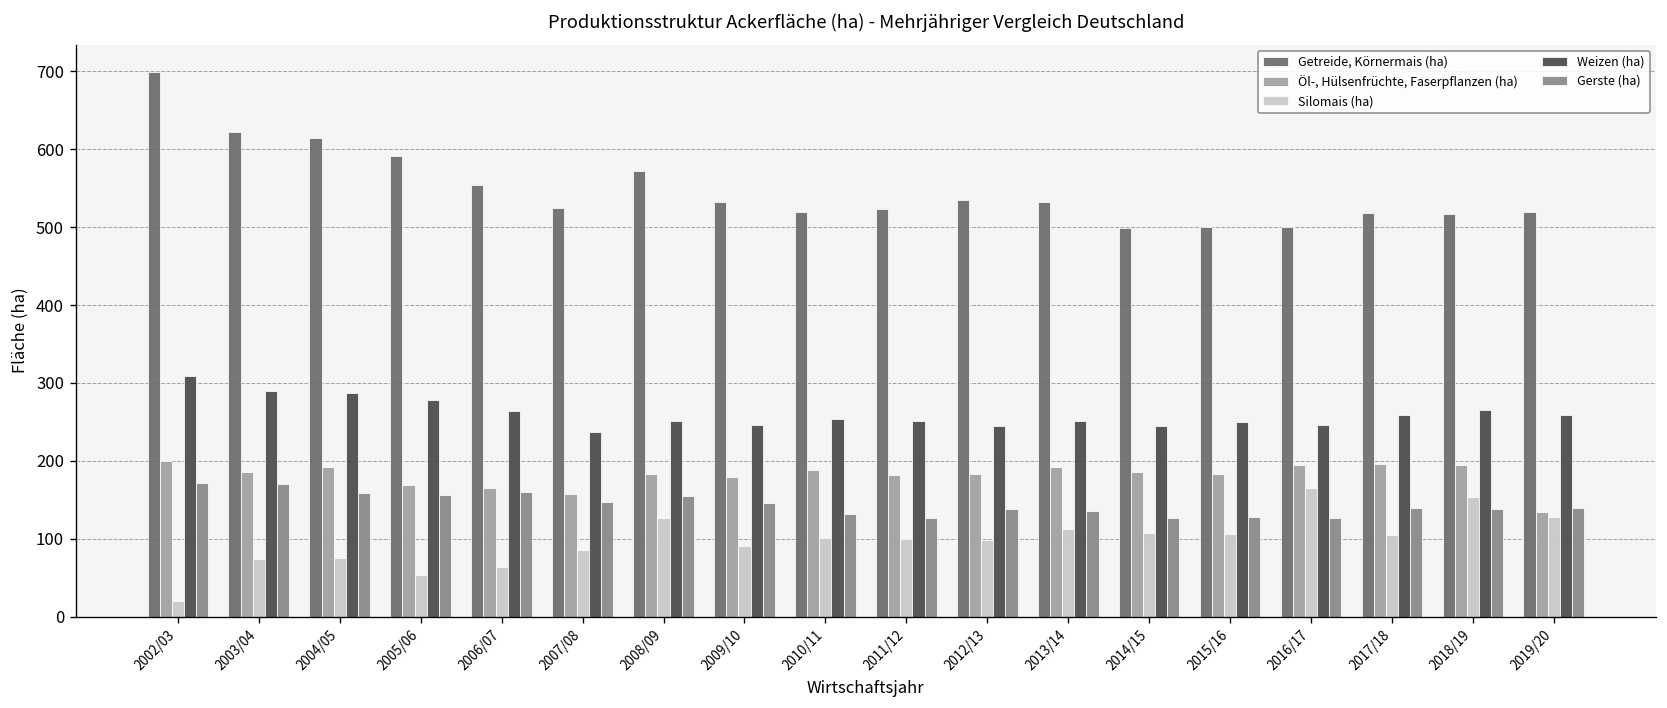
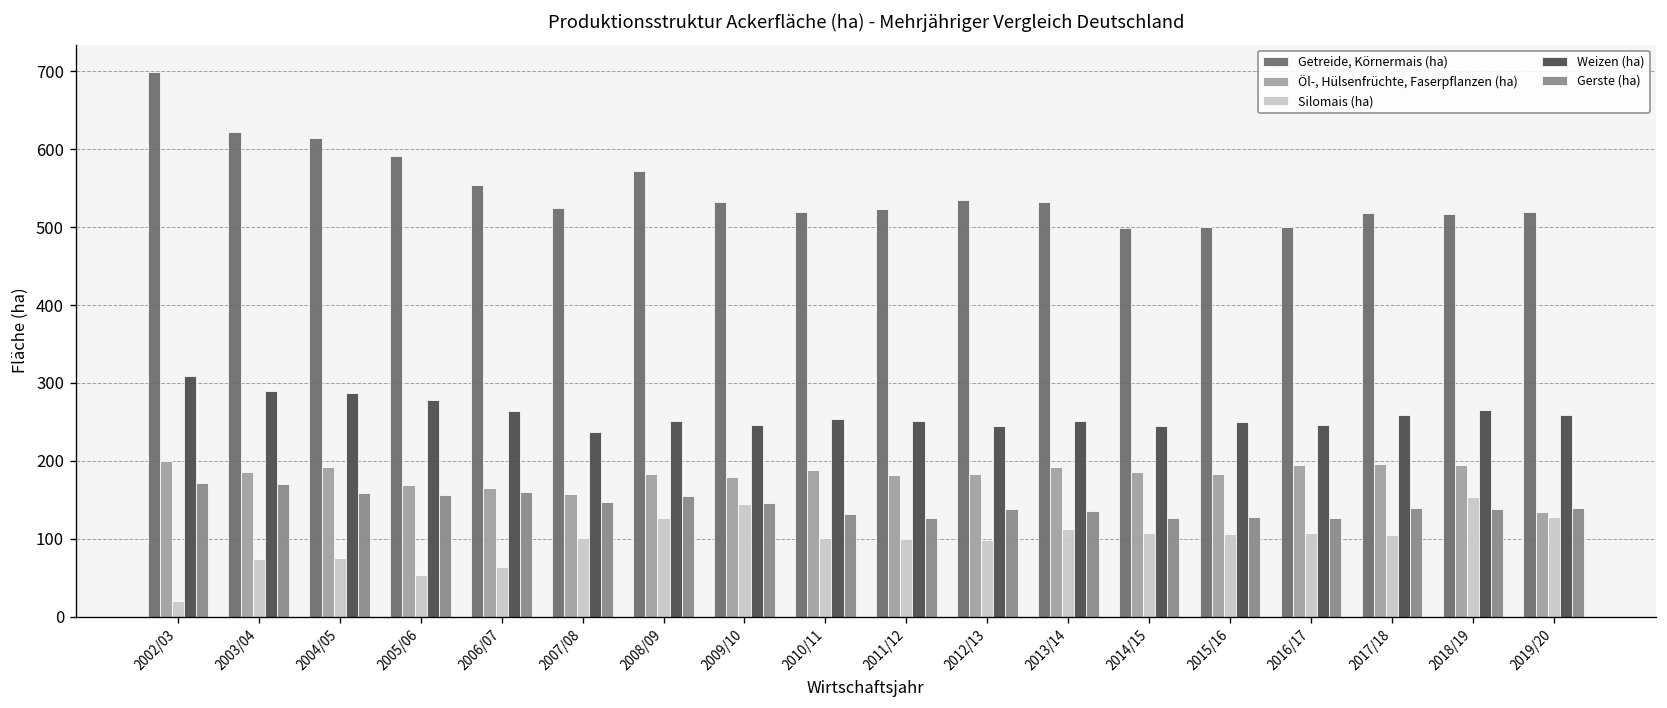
  {
    "Silomais (ha)": {
      "2002/03": 20,
      "2003/04": 70,
      "2004/05": 80,
      "2005/06": 50,
      "2006/07": 60,
-     "2007/08": 90,
+     "2007/08": 100,
      "2008/09": 130,
-     "2009/10": 90,
+     "2009/10": 140,
      "2010/11": 100,
      "2011/12": 100,
      "2012/13": 100,
      "2013/14": 110,
      "2014/15": 110,
      "2015/16": 110,
-     "2016/17": 170,
+     "2016/17": 110,
      "2017/18": 110,
      "2018/19": 150,
      "2019/20": 130
    }
  }
